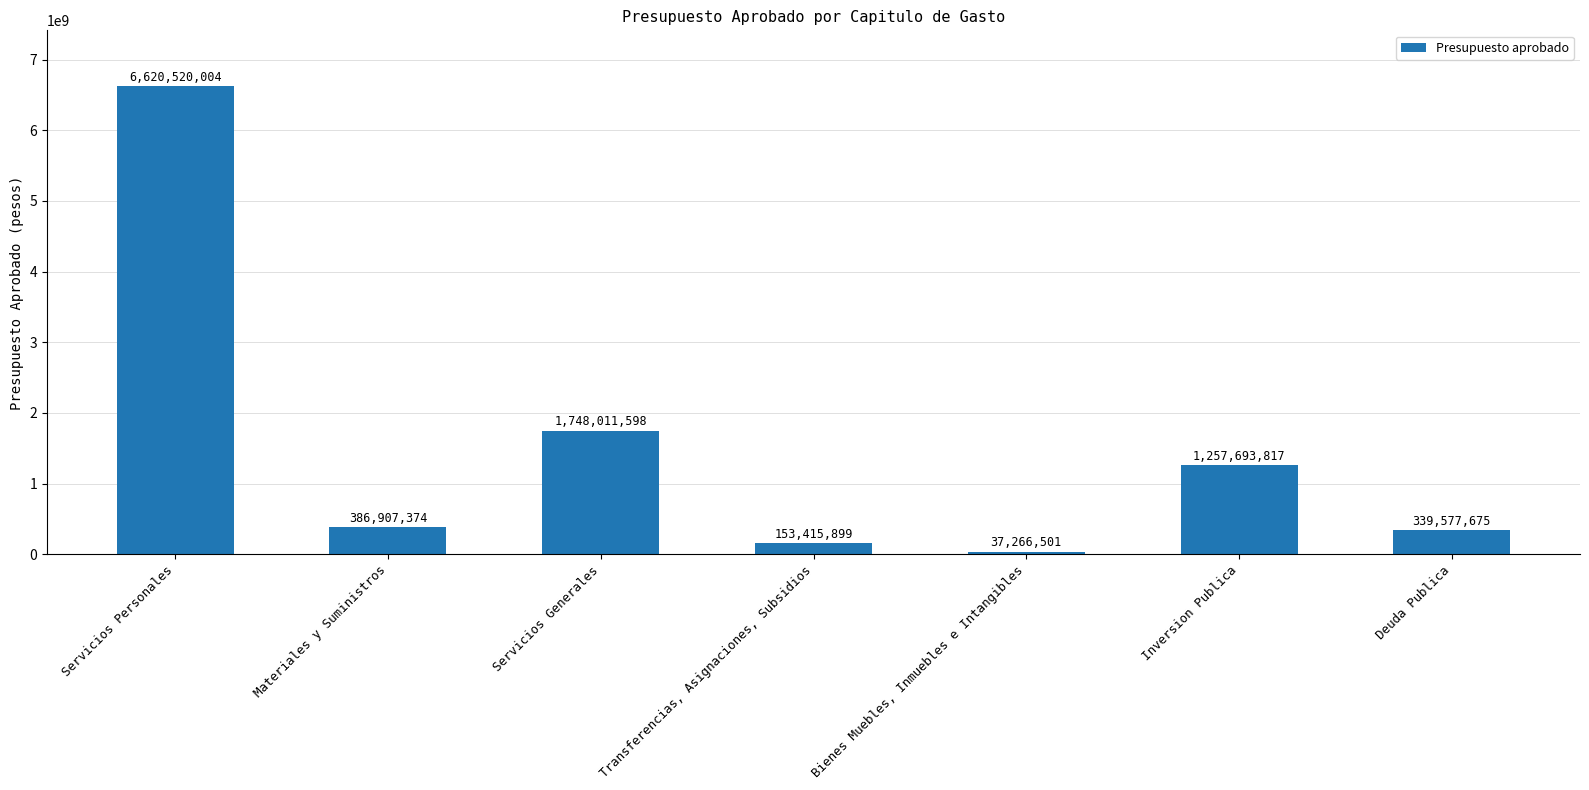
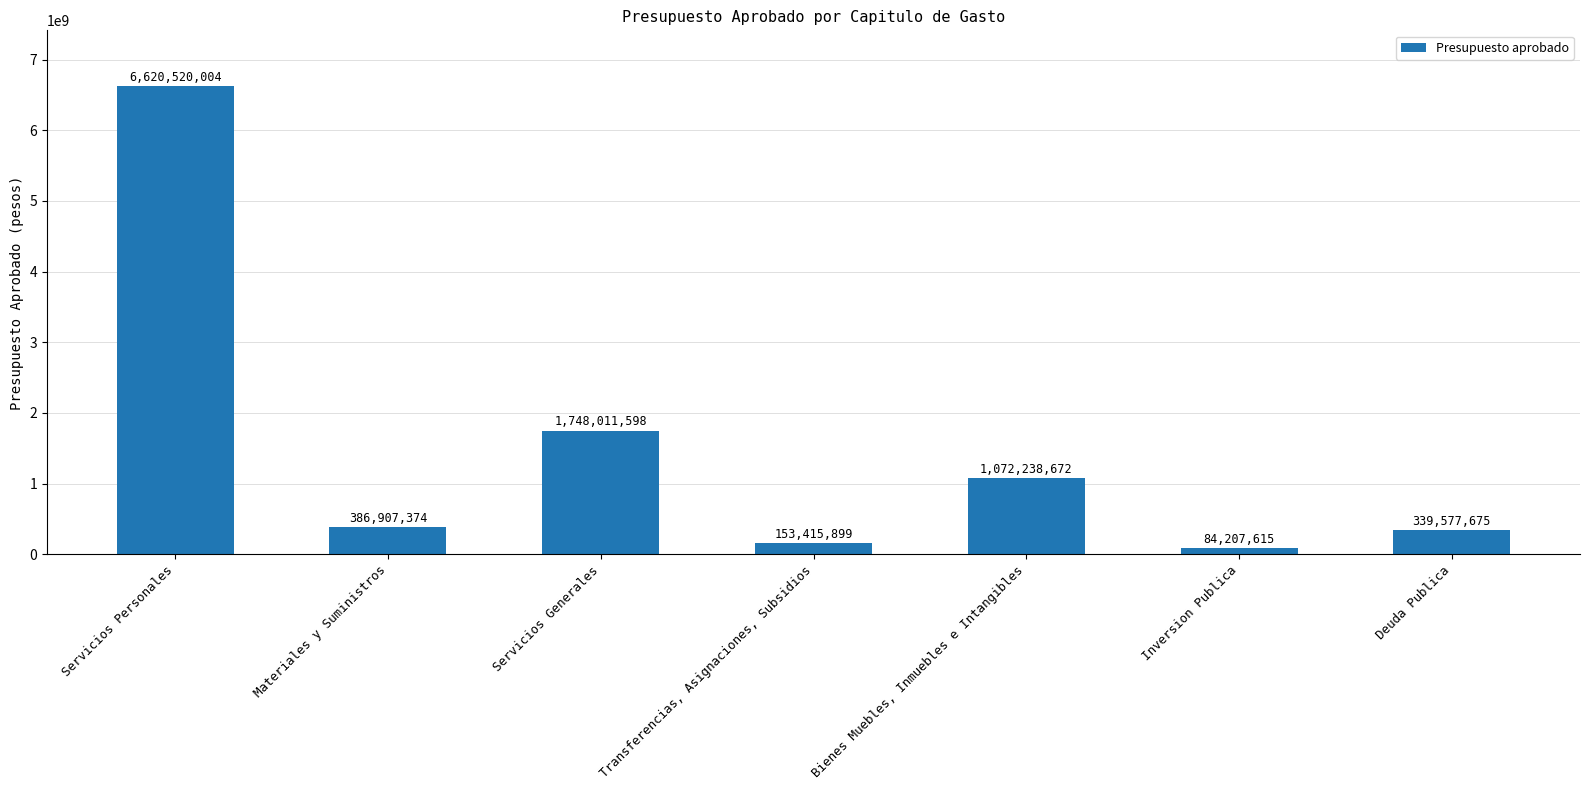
  {
    "Servicios Personales": "6,620,520,004",
    "Materiales y Suministros": "386,907,374",
    "Servicios Generales": "1,748,011,598",
    "Transferencias, Asignaciones, Subsidios": "153,415,899",
-   "Bienes Muebles, Inmuebles e Intangibles": "37,266,501",
-   "Inversion Publica": "1,257,693,817",
+   "Bienes Muebles, Inmuebles e Intangibles": "1,072,238,672",
+   "Inversion Publica": "84,207,615",
    "Deuda Publica": "339,577,675"
  }
